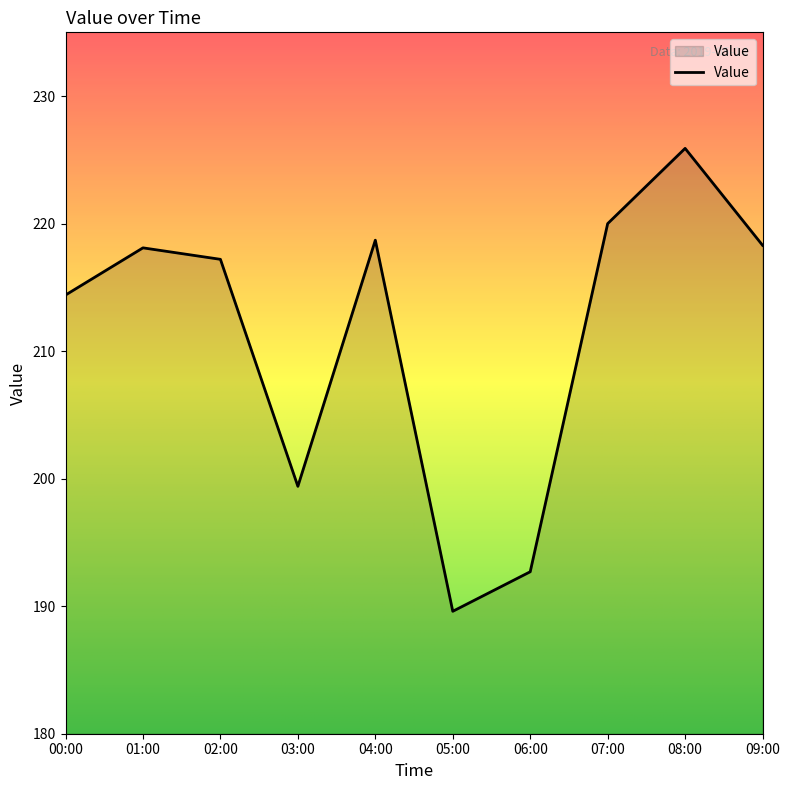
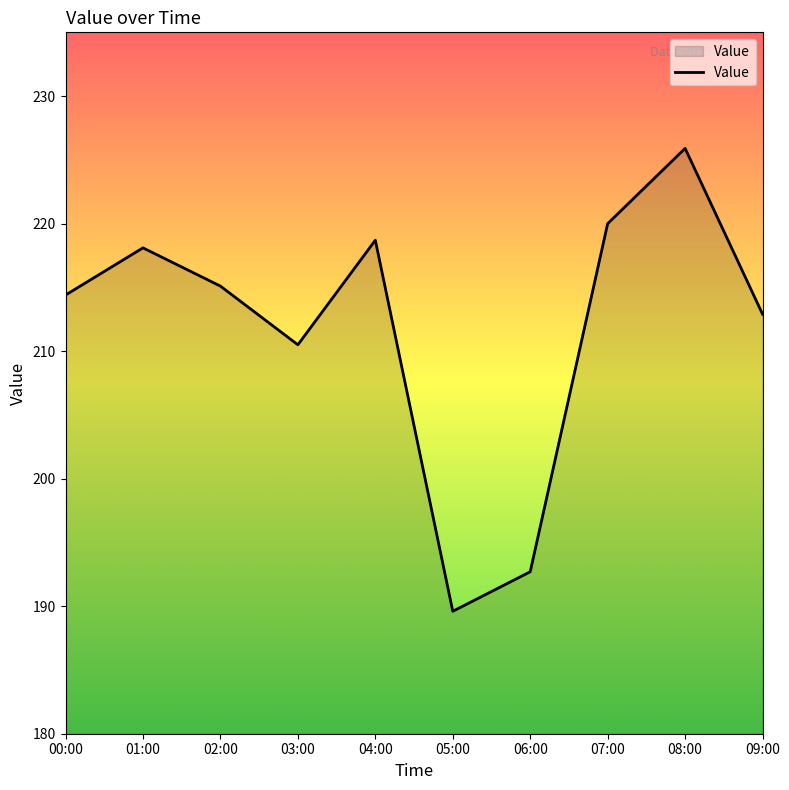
  {
    "00:00": 214.4,
    "01:00": 218.1,
-   "02:00": 217.2,
-   "03:00": 199.4,
+   "02:00": 215.1,
+   "03:00": 210.5,
    "04:00": 218.7,
    "05:00": 189.6,
    "06:00": 192.7,
    "07:00": 220.0,
    "08:00": 225.9,
-   "09:00": 218.3
+   "09:00": 212.9
  }
